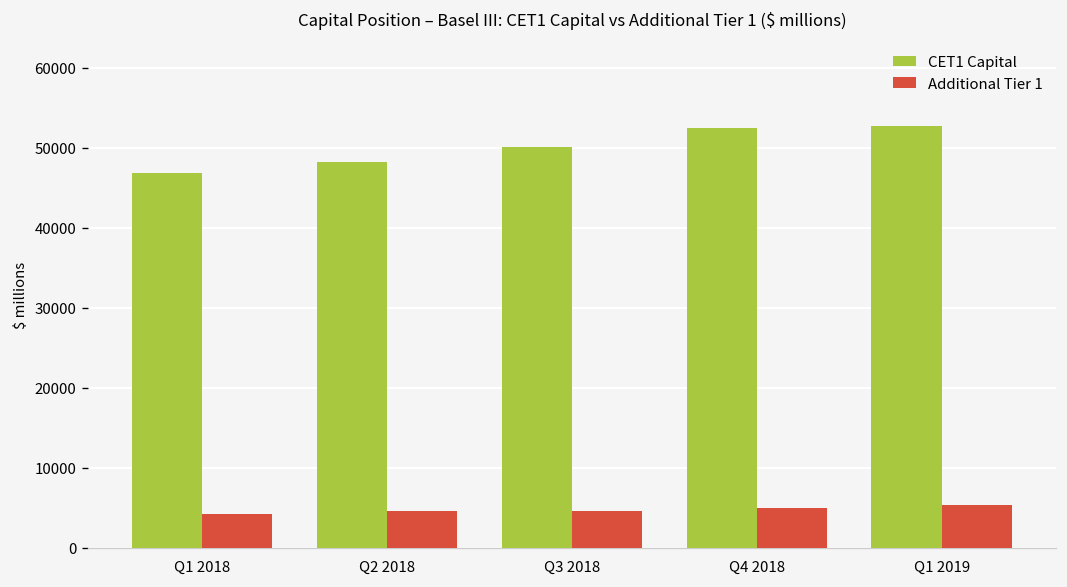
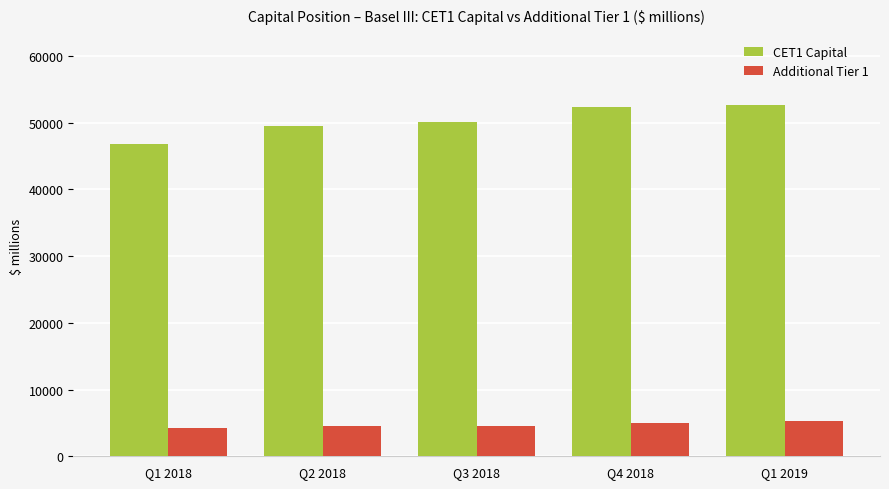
  {
    "CET1 Capital": {
      "Q1 2018": 47000,
-     "Q2 2018": 48000,
+     "Q2 2018": 49000,
      "Q3 2018": 50000,
      "Q4 2018": 52000,
      "Q1 2019": 53000
    },
    "Additional Tier 1": {
      "Q1 2018": 4000,
      "Q2 2018": 5000,
      "Q3 2018": 5000,
      "Q4 2018": 5000,
      "Q1 2019": 5000
    }
  }
